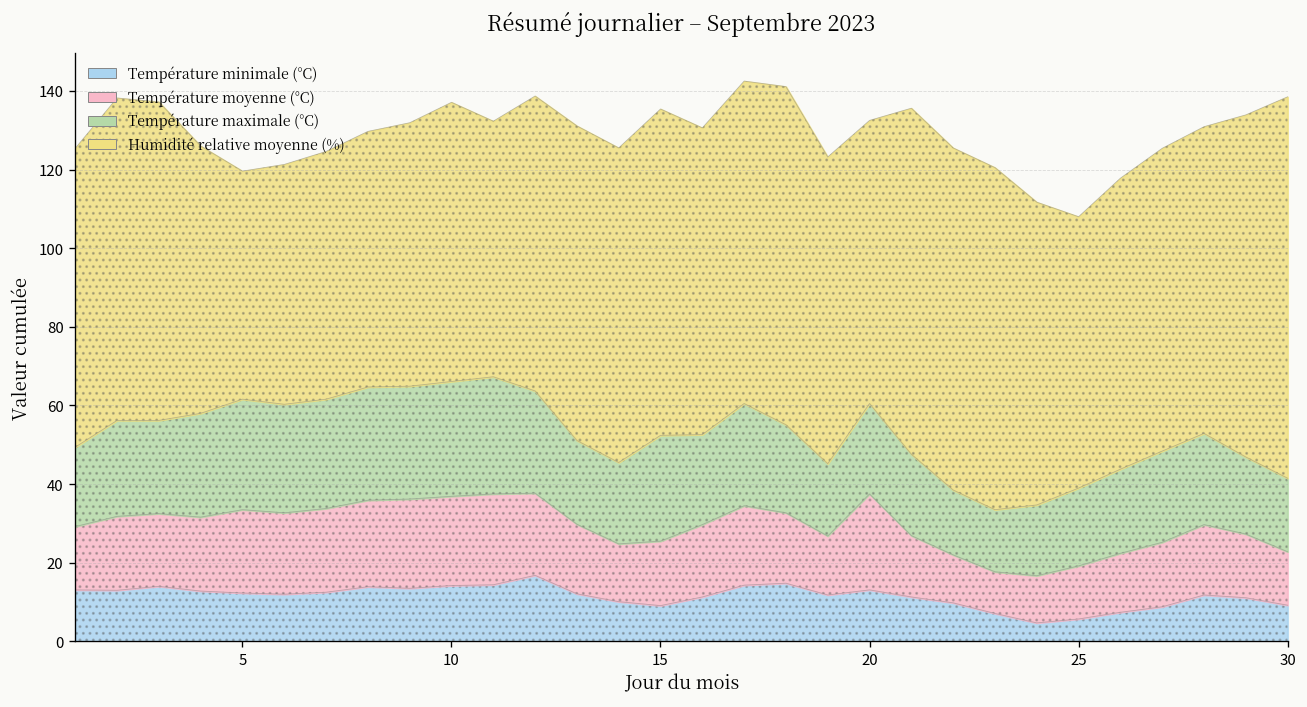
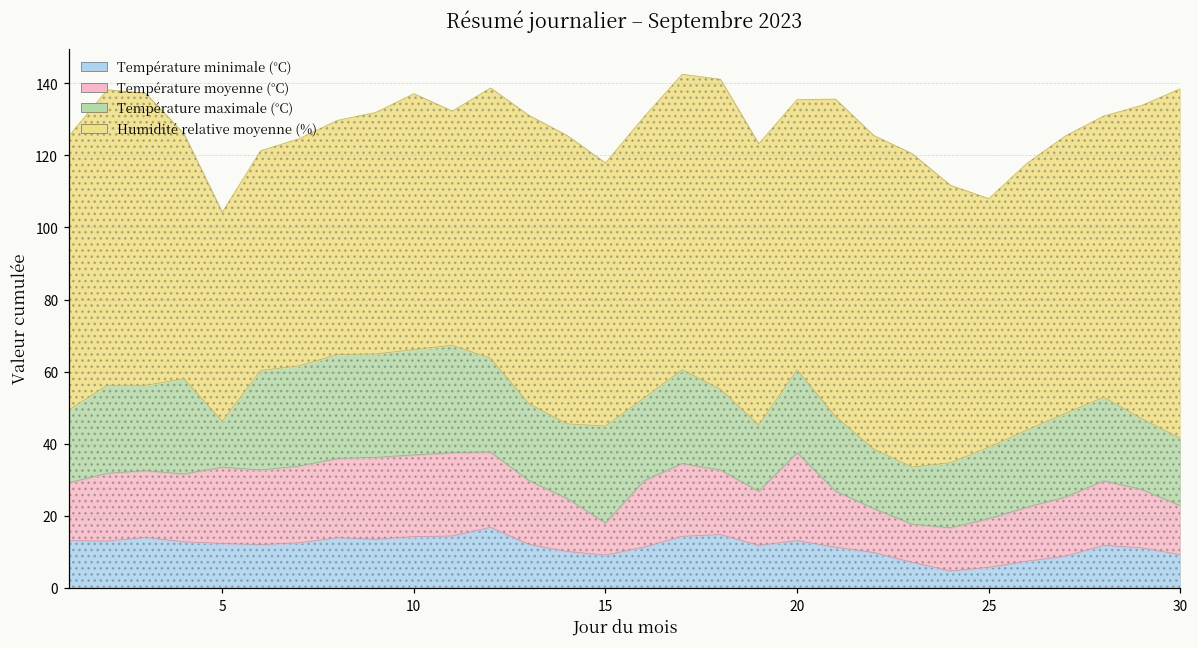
  {
    "Température moyenne (°C)": {
      "5": 34,
      "10": 37,
-     "15": 16,
+     "15": 9,
      "20": 38,
      "25": 19,
      "30": 23
    },
    "Température maximale (°C)": {
-     "5": 28,
+     "5": 13,
      "10": 66,
      "20": 61,
      "25": 39,
      "30": 42
    },
    "Humidité relative moyenne (%)": {
      "5": 58,
      "10": 71,
-     "15": 83,
-     "20": 72,
+     "15": 73,
+     "20": 75,
      "25": 69,
      "30": 97
    }
  }
